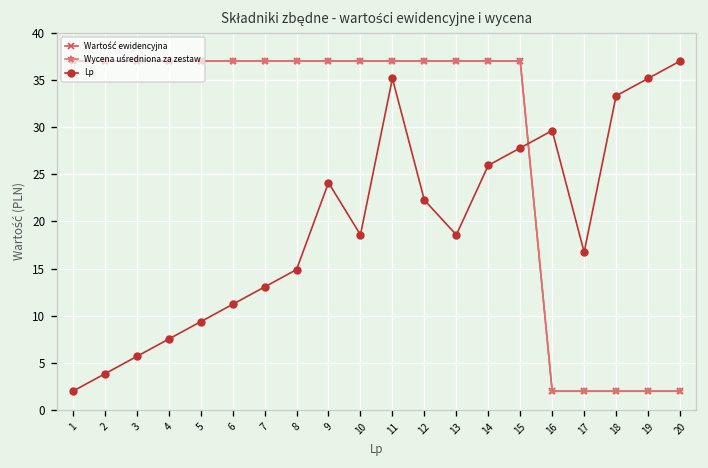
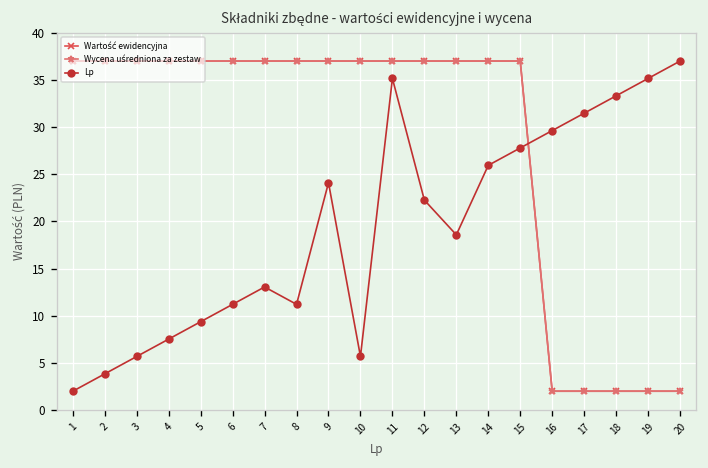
  {
    "Wycena uśredniona za zestaw": {
      "6": 37,
      "7": 37,
      "8": 37,
      "9": 37,
      "10": 37,
      "11": 37,
      "12": 37,
      "13": 37,
      "14": 37,
      "15": 37,
      "16": 2,
      "17": 2,
      "18": 2,
      "19": 2,
      "20": 2
    },
    "Lp": {
      "1": 2,
      "2": 4,
      "3": 6,
      "4": 8,
      "5": 9,
      "6": 11,
      "7": 13,
-     "8": 15,
+     "8": 11,
      "9": 24,
-     "10": 19,
+     "10": 6,
      "11": 35,
      "12": 22,
      "13": 19,
      "14": 26,
      "15": 28,
      "16": 30,
-     "17": 17,
+     "17": 31,
      "18": 33,
      "19": 35,
      "20": 37
    }
  }
